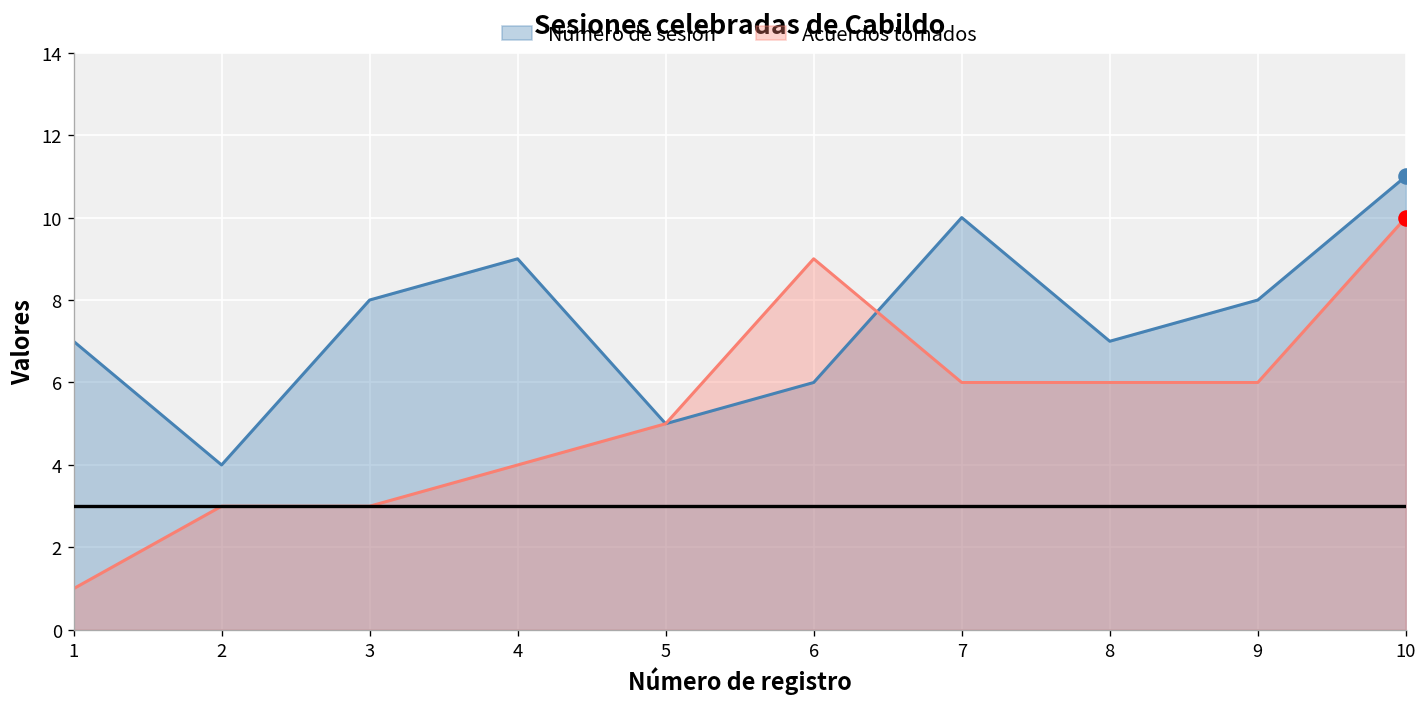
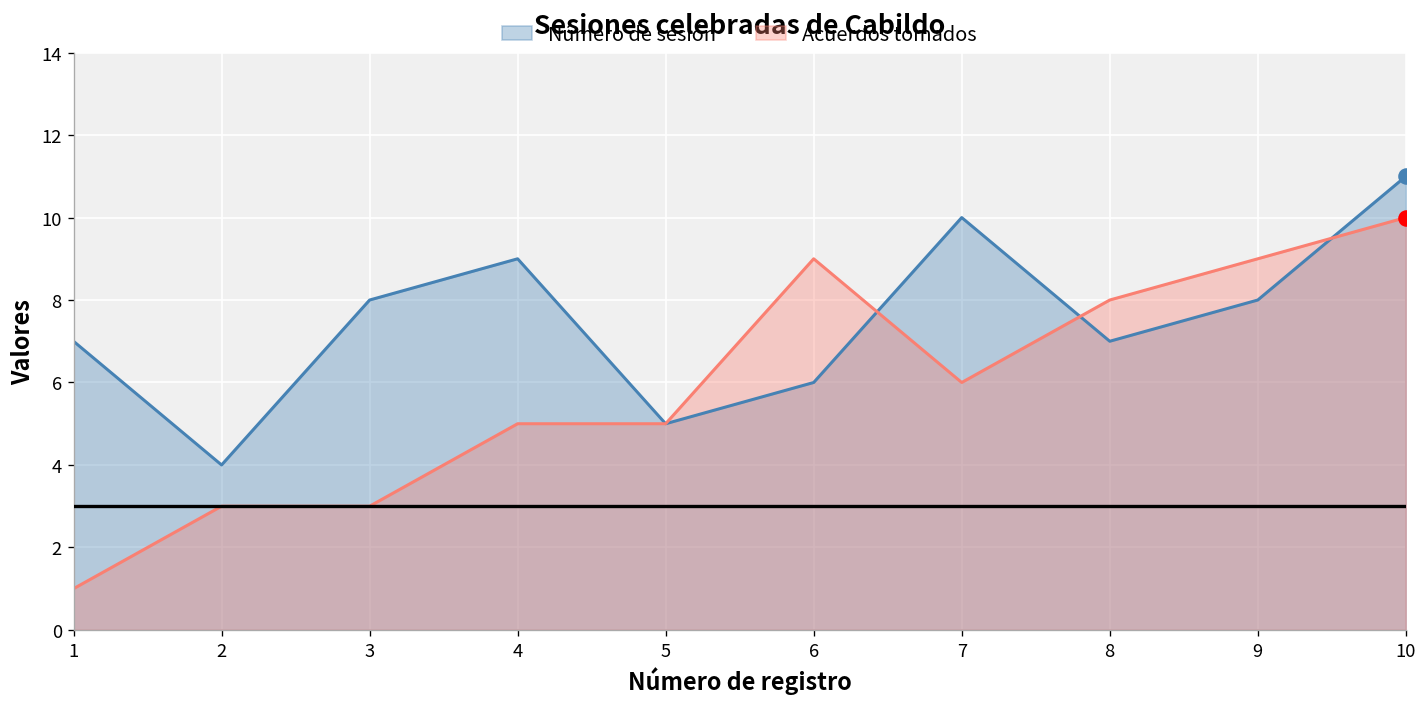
  {
    "Acuerdos tomados": {
      "1": 1,
      "2": 3,
      "3": 3,
-     "4": 4,
+     "4": 5,
      "6": 9,
      "7": 6,
-     "8": 6,
-     "9": 6
+     "8": 8,
+     "9": 9
    }
  }
